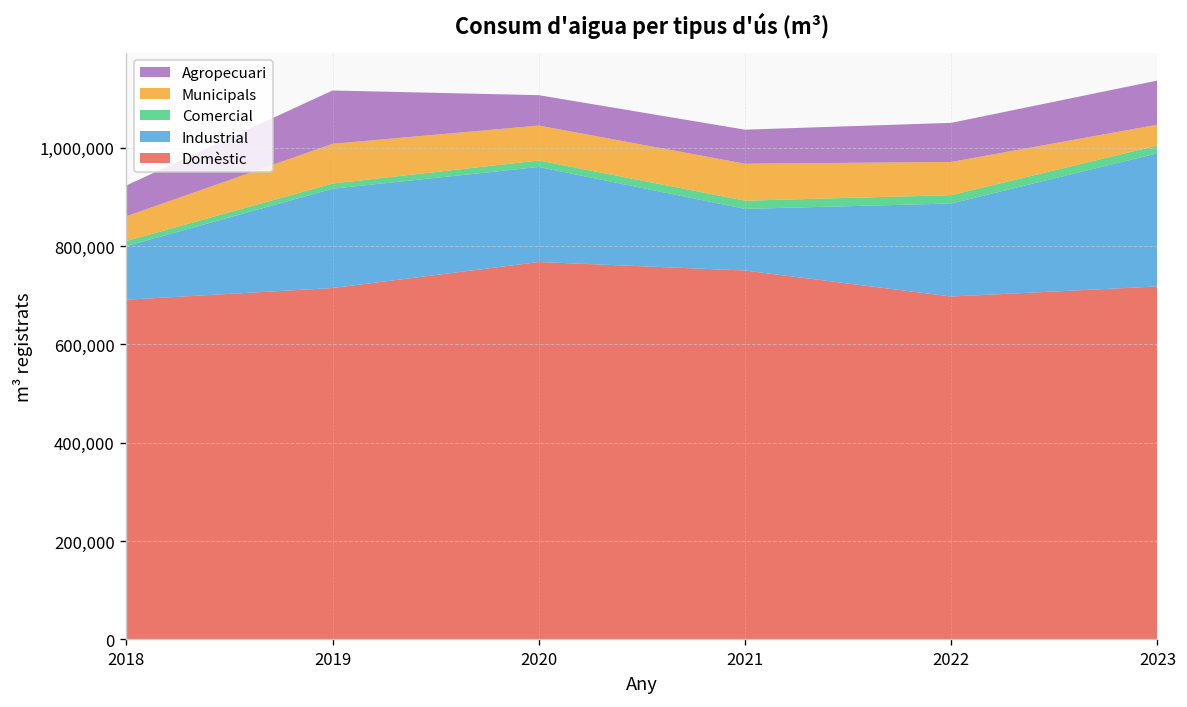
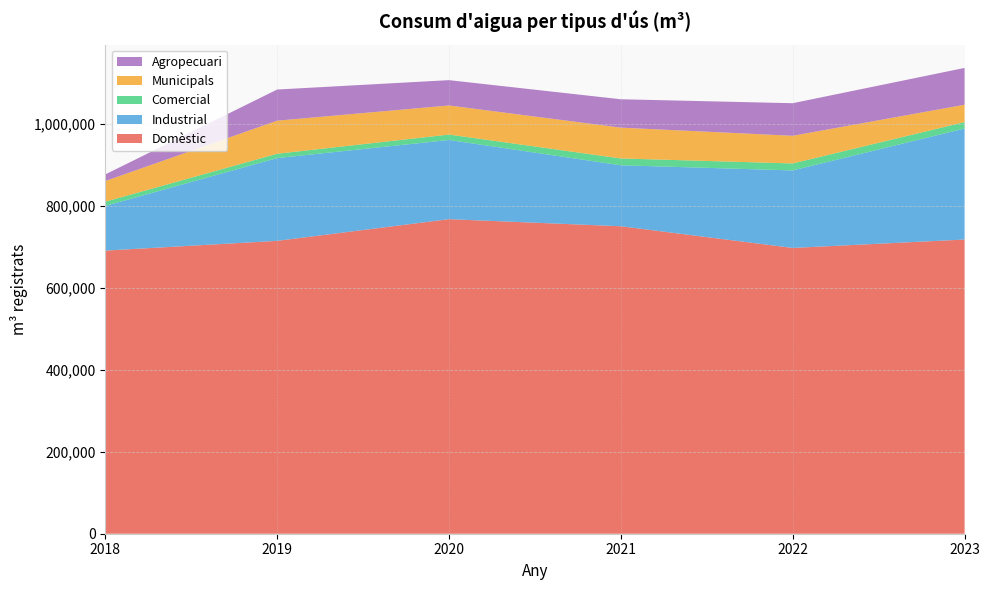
  {
    "Domèstic": {
      "2018": "690,000",
      "2019": "710,000",
      "2020": "770,000",
      "2021": "750,000",
      "2022": "700,000",
      "2023": "720,000"
    },
    "Industrial": {
      "2018": "110,000",
      "2019": "200,000",
      "2020": "190,000",
-     "2021": "130,000",
+     "2021": "150,000",
      "2022": "190,000",
      "2023": "270,000"
    },
    "Comercial": {
      "2018": "10,000",
      "2019": "10,000",
      "2020": "10,000",
      "2021": "20,000",
      "2022": "20,000",
      "2023": "20,000"
    },
    "Municipals": {
      "2018": "50,000",
      "2019": "80,000",
      "2020": "70,000",
      "2021": "80,000",
      "2022": "70,000",
      "2023": "40,000"
    },
    "Agropecuari": {
-     "2018": "60,000",
-     "2019": "110,000",
+     "2018": "20,000",
+     "2019": "80,000",
      "2020": "60,000",
      "2021": "70,000",
      "2022": "80,000",
      "2023": "90,000"
    }
  }
